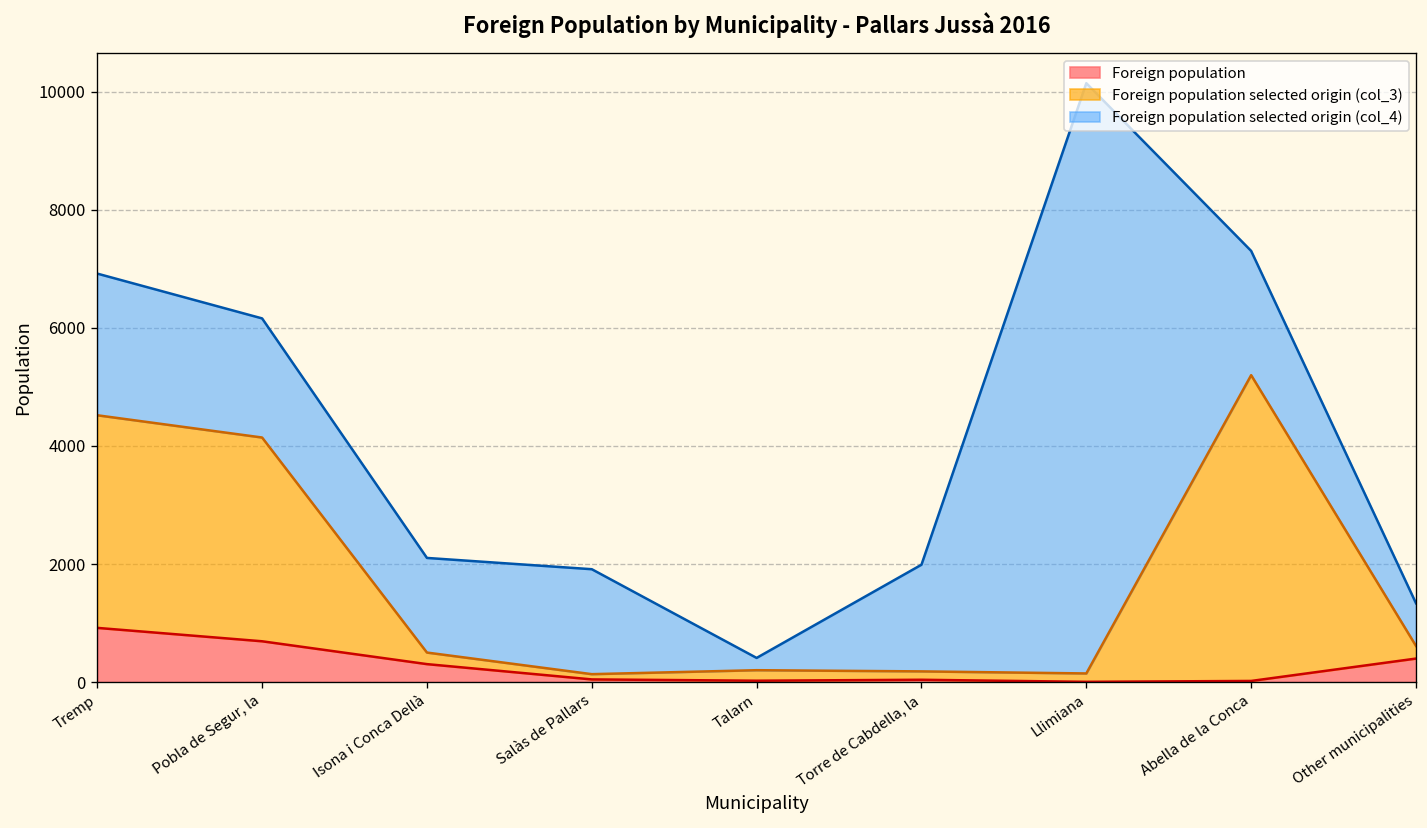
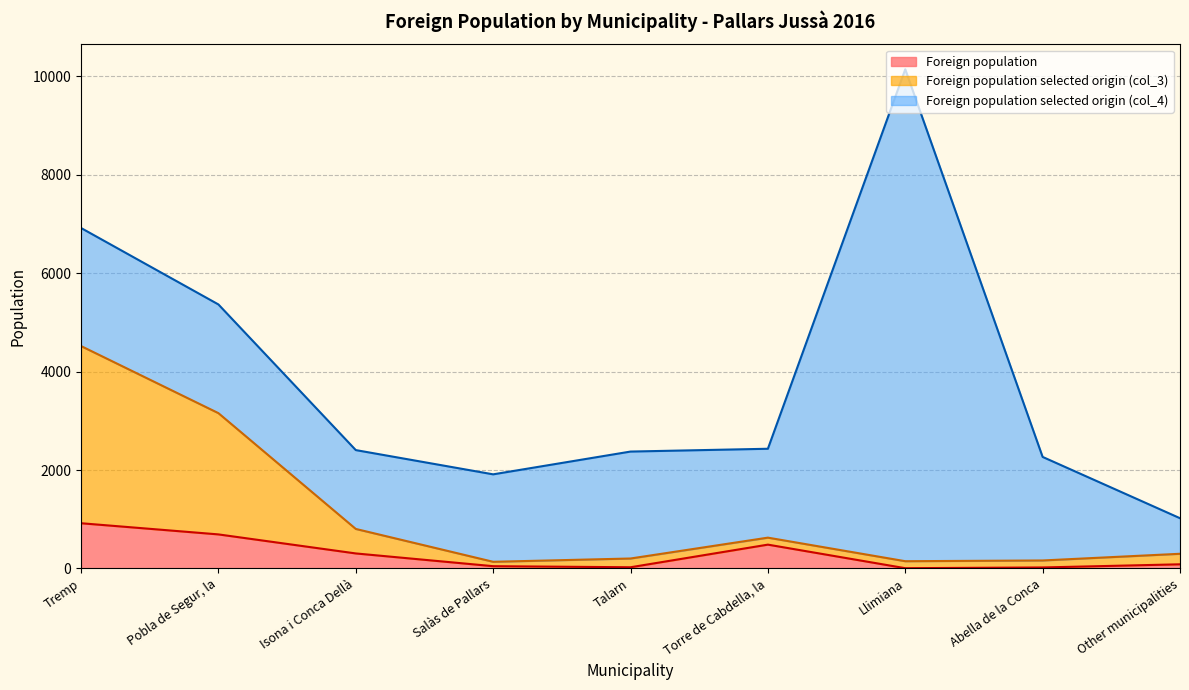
  {
    "Foreign population": {
      "Tremp": 900,
      "Pobla de Segur, la": 700,
      "Isona i Conca Dellà": 300,
      "Salàs de Pallars": 0,
      "Talarn": 0,
-     "Torre de Cabdella, la": 0,
+     "Torre de Cabdella, la": 500,
      "Llimiana": 0,
      "Abella de la Conca": 0,
-     "Other municipalities": 400
+     "Other municipalities": 100
    },
    "Foreign population selected origin (col_3)": {
      "Tremp": 3600,
-     "Pobla de Segur, la": 3500,
-     "Isona i Conca Dellà": 200,
+     "Pobla de Segur, la": 2500,
+     "Isona i Conca Dellà": 500,
      "Salàs de Pallars": 100,
      "Talarn": 200,
      "Torre de Cabdella, la": 100,
      "Llimiana": 100,
-     "Abella de la Conca": 5200,
+     "Abella de la Conca": 100,
      "Other municipalities": 200
    },
    "Foreign population selected origin (col_4)": {
      "Tremp": 2400,
-     "Pobla de Segur, la": 2000,
+     "Pobla de Segur, la": 2200,
      "Isona i Conca Dellà": 1600,
      "Salàs de Pallars": 1800,
-     "Talarn": 200,
+     "Talarn": 2200,
      "Torre de Cabdella, la": 1800,
      "Abella de la Conca": 2100,
      "Other municipalities": 700
    }
  }
